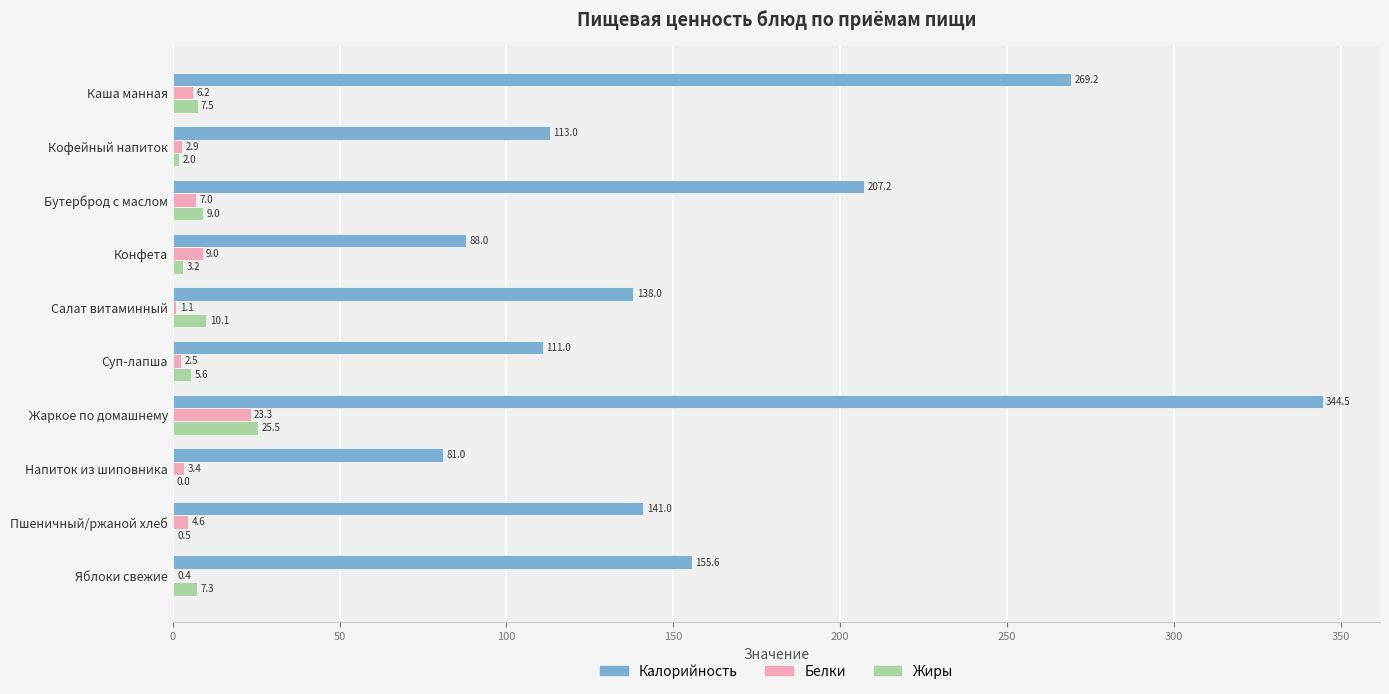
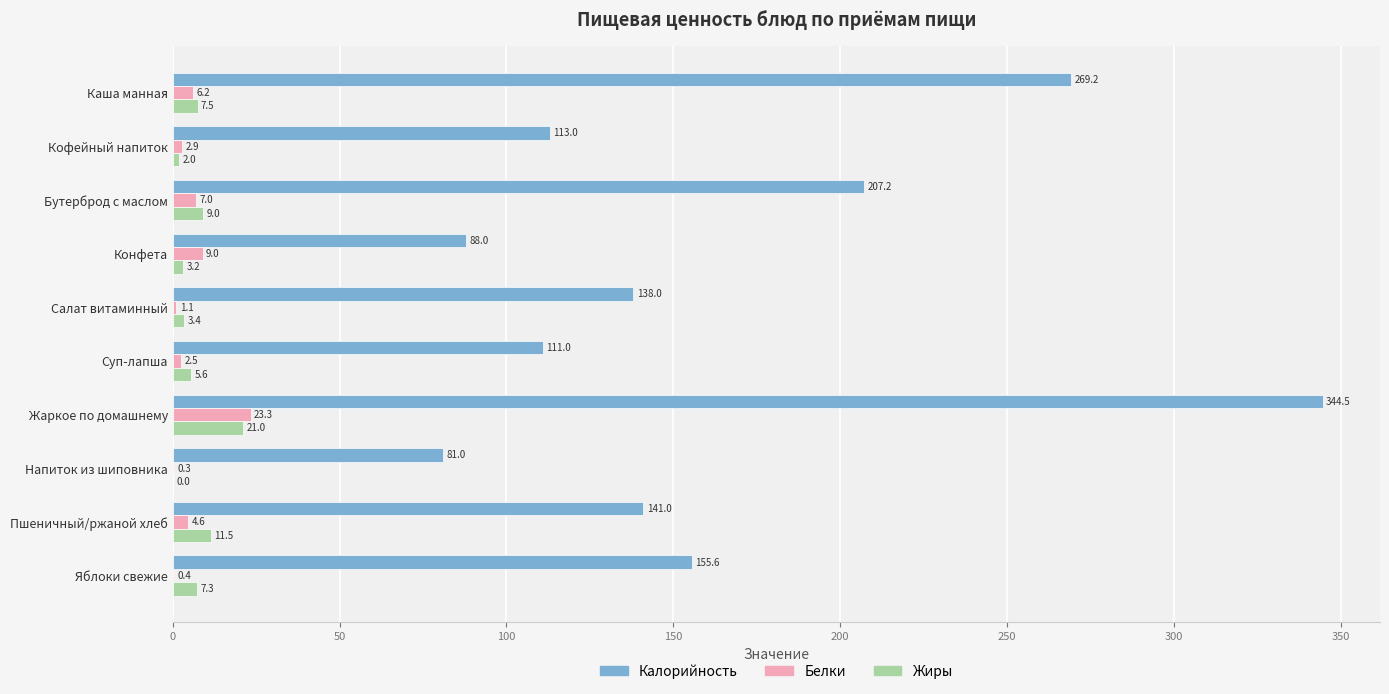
  {
    "Калорийность": {
      "Каша манная": 269.2,
      "Кофейный напиток": 113.0,
      "Бутерброд с маслом": 207.2,
      "Конфета": 88.0,
      "Салат витаминный": 138.0,
      "Суп-лапша": 111.0,
      "Жаркое по домашнему": 344.5,
      "Напиток из шиповника": 81.0,
      "Пшеничный/ржаной хлеб": 141.0,
      "Яблоки свежие": 155.6
    },
    "Белки": {
      "Каша манная": 6.2,
      "Кофейный напиток": 2.9,
      "Бутерброд с маслом": 7.0,
      "Конфета": 9.0,
      "Салат витаминный": 1.1,
      "Суп-лапша": 2.5,
      "Жаркое по домашнему": 23.3,
-     "Напиток из шиповника": 3.4,
+     "Напиток из шиповника": 0.3,
      "Пшеничный/ржаной хлеб": 4.6,
      "Яблоки свежие": 0.4
    },
    "Жиры": {
      "Каша манная": 7.5,
      "Кофейный напиток": 2.0,
      "Бутерброд с маслом": 9.0,
      "Конфета": 3.2,
-     "Салат витаминный": 10.1,
+     "Салат витаминный": 3.4,
      "Суп-лапша": 5.6,
-     "Жаркое по домашнему": 25.5,
+     "Жаркое по домашнему": 21.0,
      "Напиток из шиповника": 0.0,
-     "Пшеничный/ржаной хлеб": 0.5,
+     "Пшеничный/ржаной хлеб": 11.5,
      "Яблоки свежие": 7.3
    }
  }
